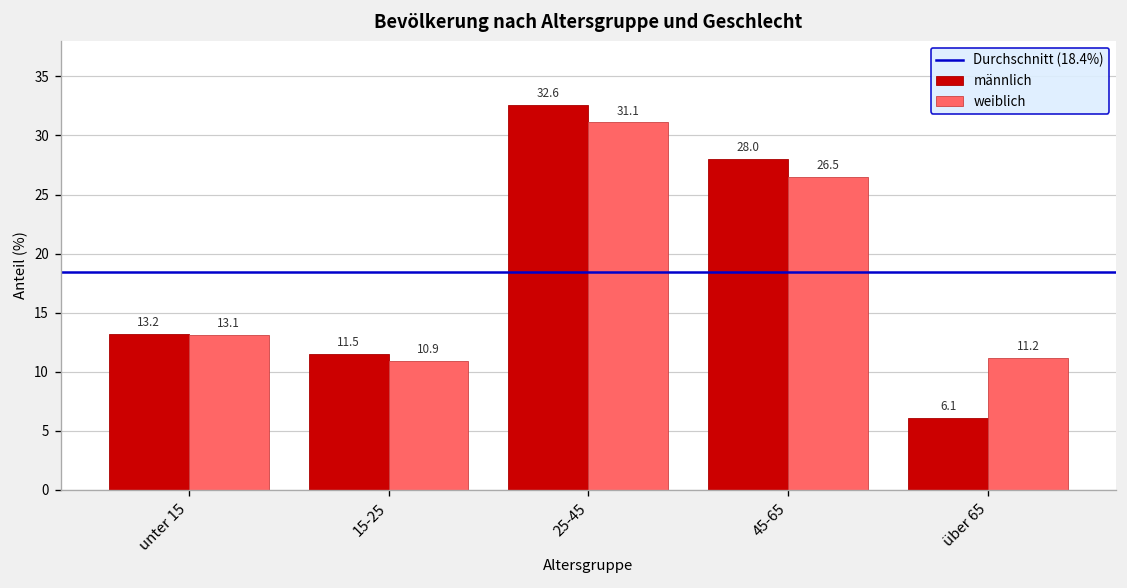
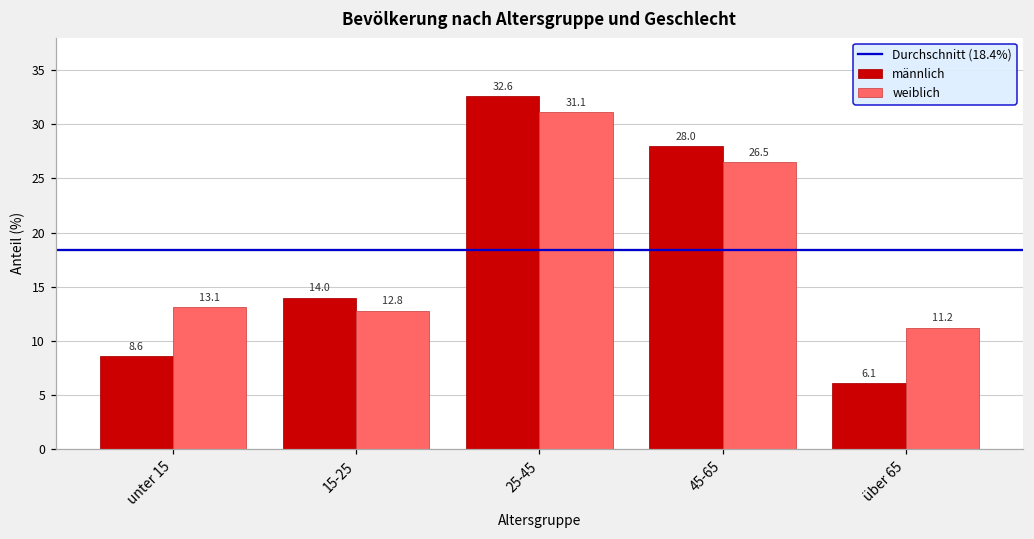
  {
    "männlich": {
-     "unter 15": 13.2,
-     "15-25": 11.5,
+     "unter 15": 8.6,
+     "15-25": 14.0,
      "25-45": 32.6,
      "45-65": 28.0,
      "über 65": 6.1
    },
    "weiblich": {
      "unter 15": 13.1,
-     "15-25": 10.9,
+     "15-25": 12.8,
      "25-45": 31.1,
      "45-65": 26.5,
      "über 65": 11.2
    }
  }
